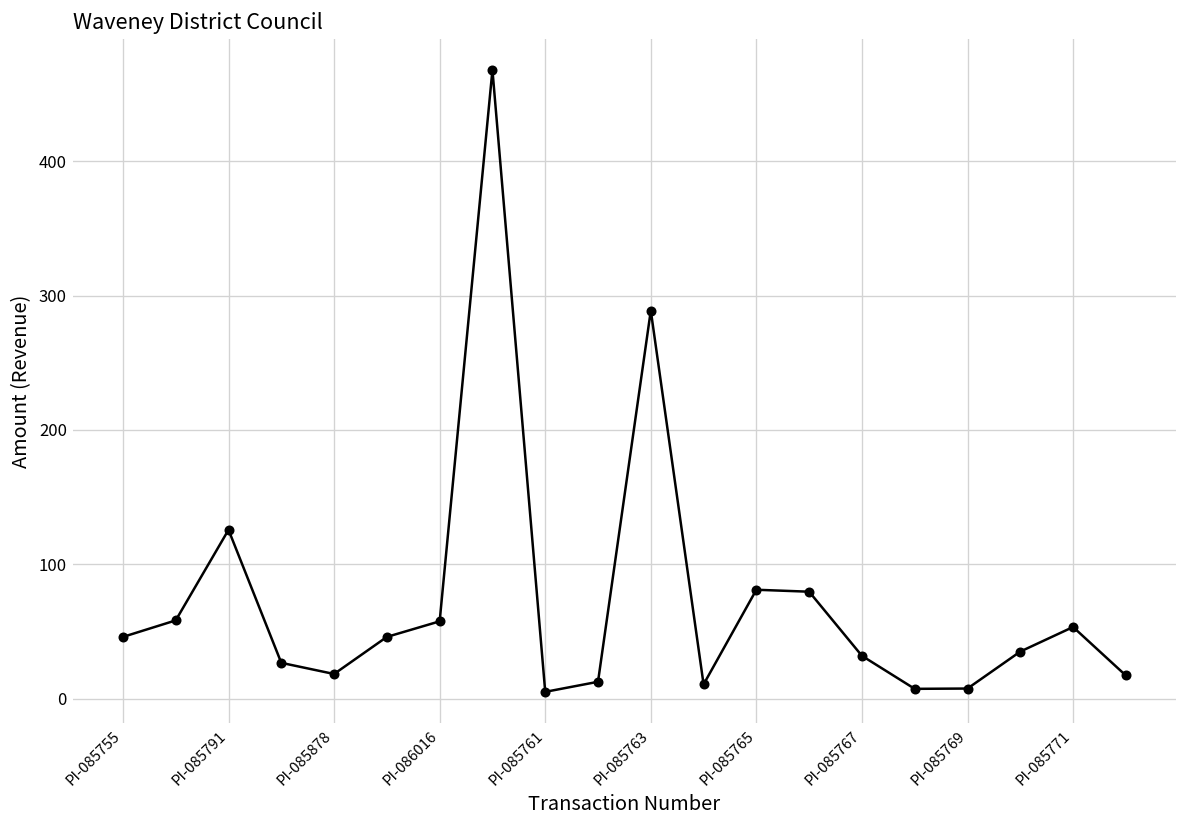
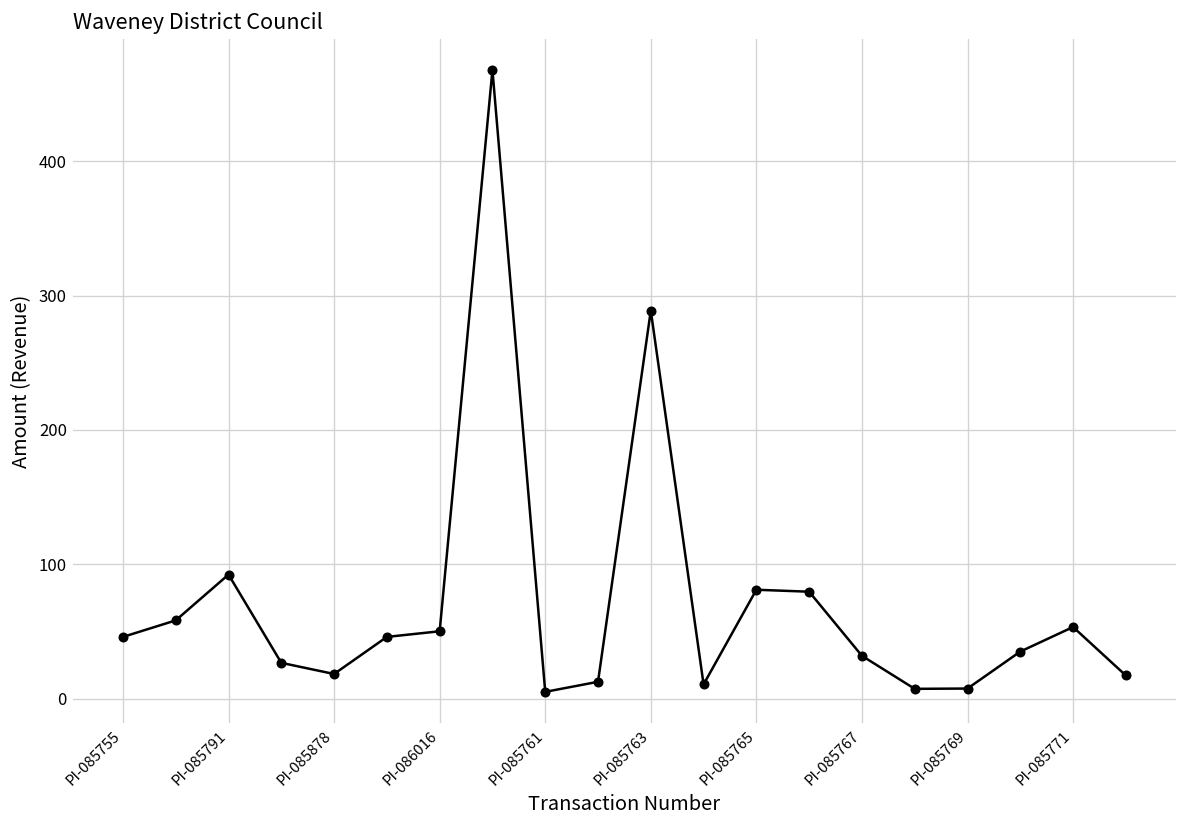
  {
    "PI-085755": 46,
-   "PI-085791": 126,
+   "PI-085791": 92,
    "PI-085878": 18,
-   "PI-086016": 58,
+   "PI-086016": 50,
    "PI-085761": 5,
    "PI-085763": 289,
    "PI-085765": 81,
    "PI-085767": 32,
    "PI-085769": 7,
    "PI-085771": 53
  }
